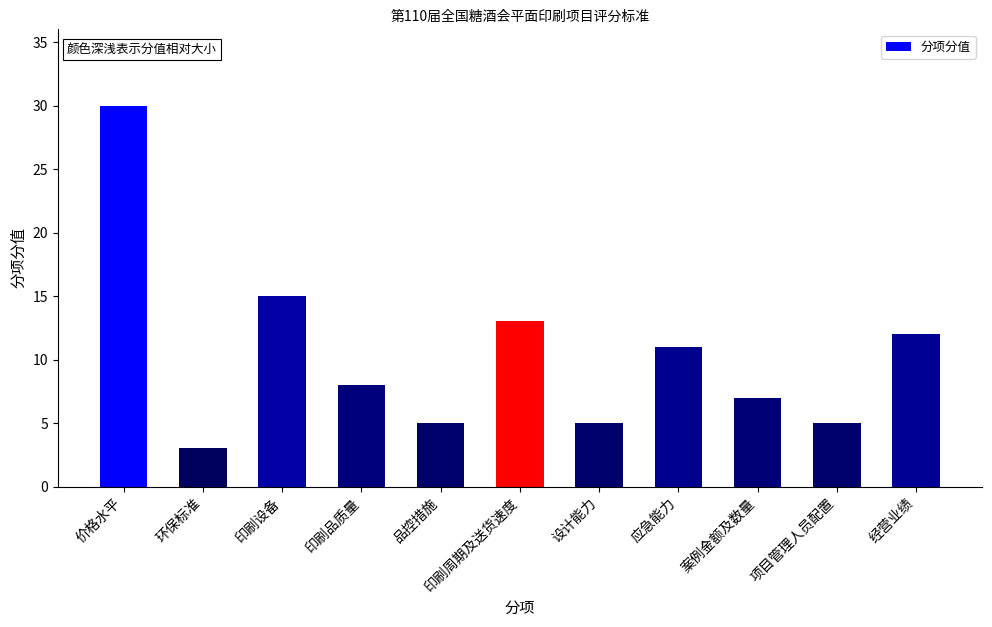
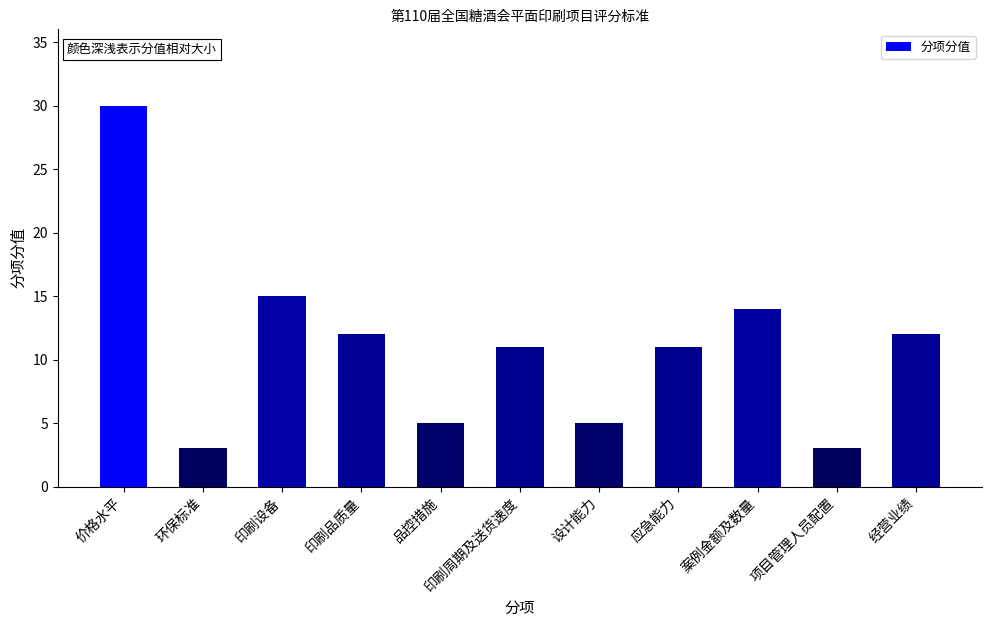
  {
    "价格水平": 30,
    "环保标准": 3,
    "印刷设备": 15,
-   "印刷品质量": 8,
+   "印刷品质量": 12,
    "品控措施": 5,
-   "印刷周期及送货速度": 13,
+   "印刷周期及送货速度": 11,
    "设计能力": 5,
    "应急能力": 11,
-   "案例金额及数量": 7,
-   "项目管理人员配置": 5,
+   "案例金额及数量": 14,
+   "项目管理人员配置": 3,
    "经营业绩": 12
  }
